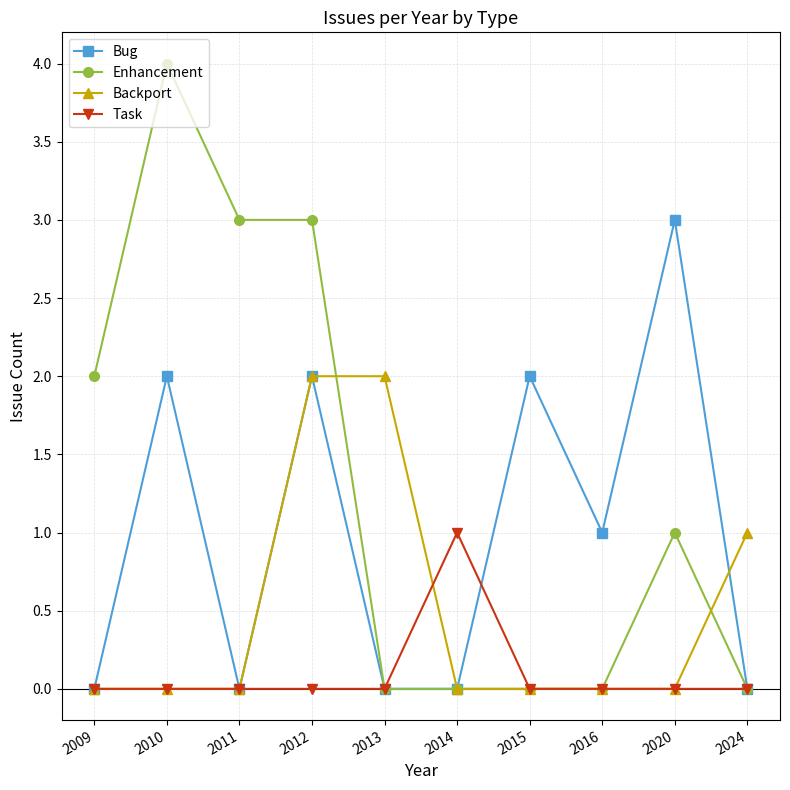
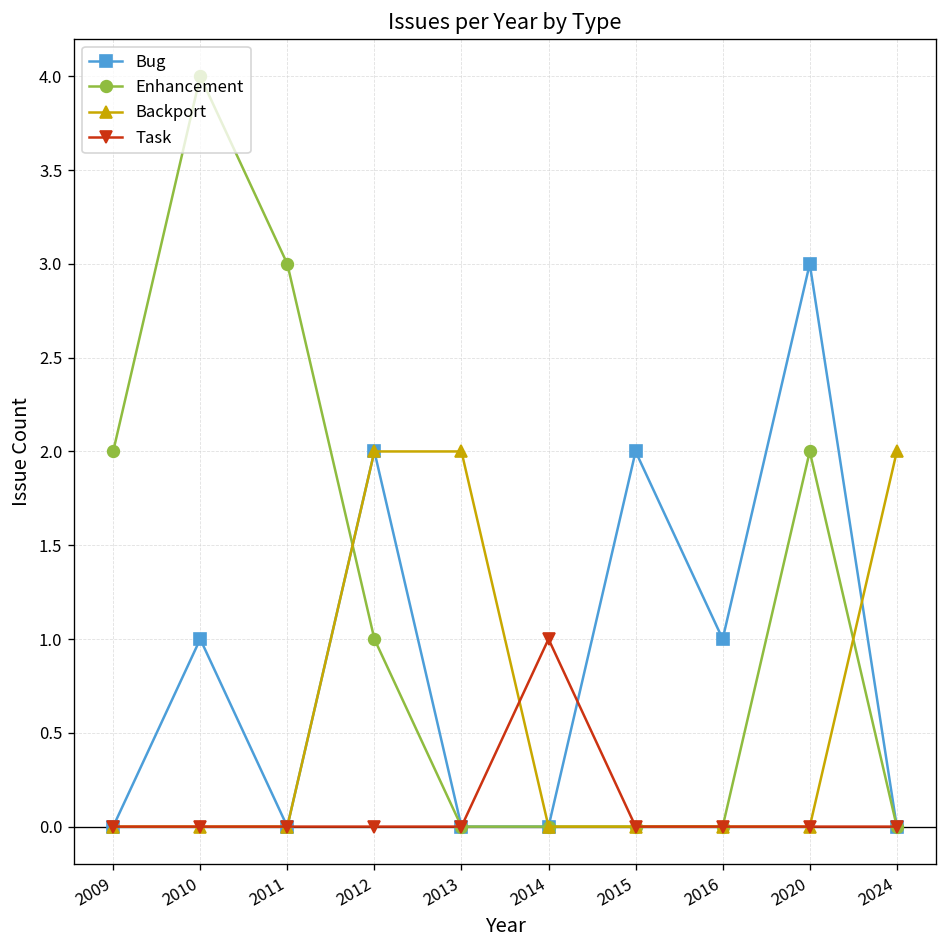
  {
    "Bug": {
-     "2010": 2,
+     "2010": 1,
      "2015": 2,
      "2016": 1,
      "2020": 3
    },
    "Enhancement": {
      "2009": 2,
      "2011": 3,
-     "2012": 3,
-     "2020": 1
+     "2012": 1,
+     "2020": 2
    },
    "Backport": {
      "2013": 2,
-     "2024": 1
+     "2024": 2
    },
    "Task": {
      "2012": 0,
      "2014": 1
    }
  }
